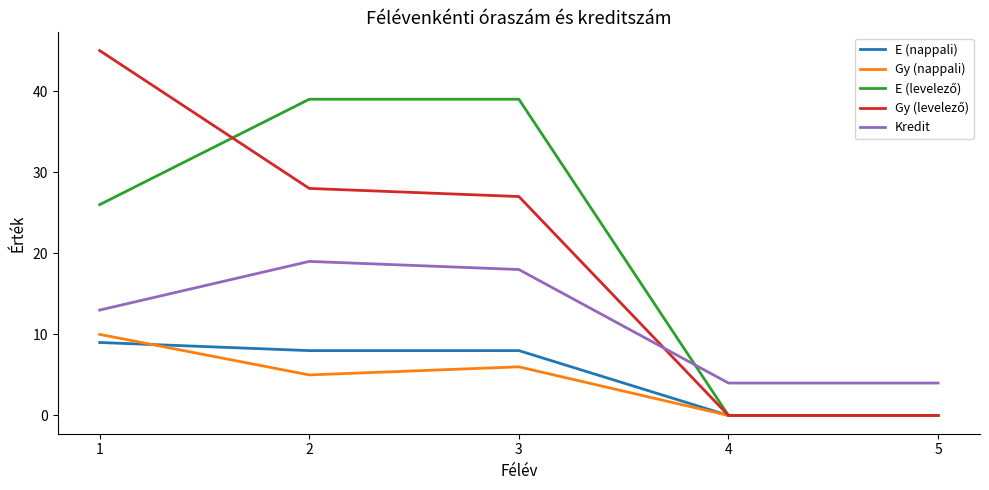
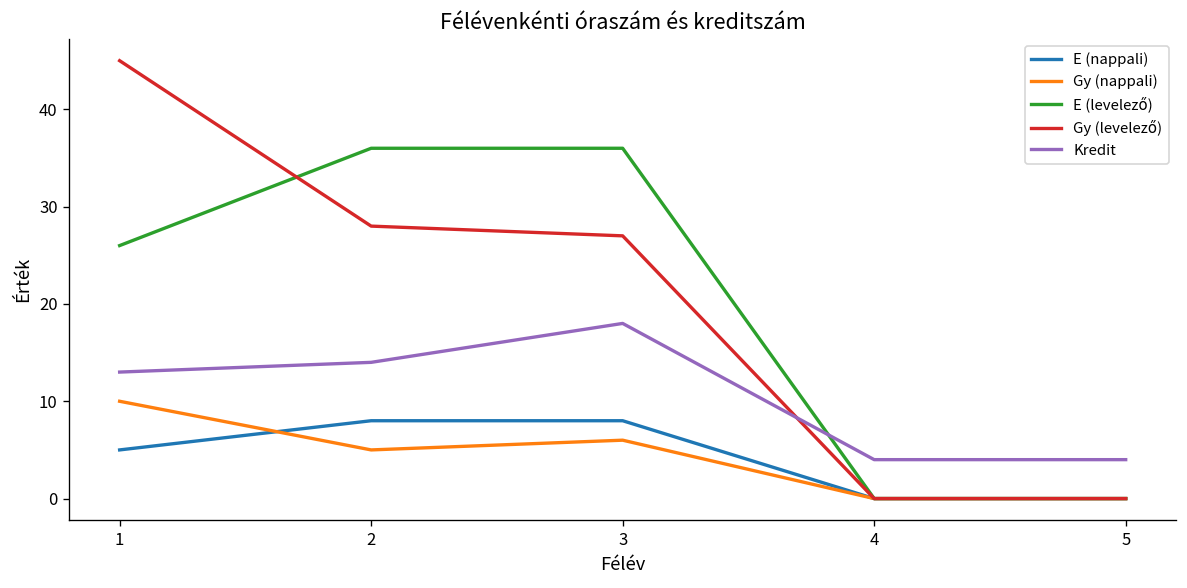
  {
    "E (nappali)": {
-     "1": 9,
+     "1": 5,
      "2": 8,
      "3": 8
    },
    "Gy (nappali)": {
      "1": 10,
      "2": 5,
      "3": 6
    },
    "E (levelező)": {
      "1": 26,
-     "2": 39,
-     "3": 39
+     "2": 36,
+     "3": 36
    },
    "Gy (levelező)": {
      "1": 45,
      "2": 28,
      "3": 27
    },
    "Kredit": {
      "1": 13,
-     "2": 19,
+     "2": 14,
      "3": 18,
      "4": 4,
      "5": 4
    }
  }
